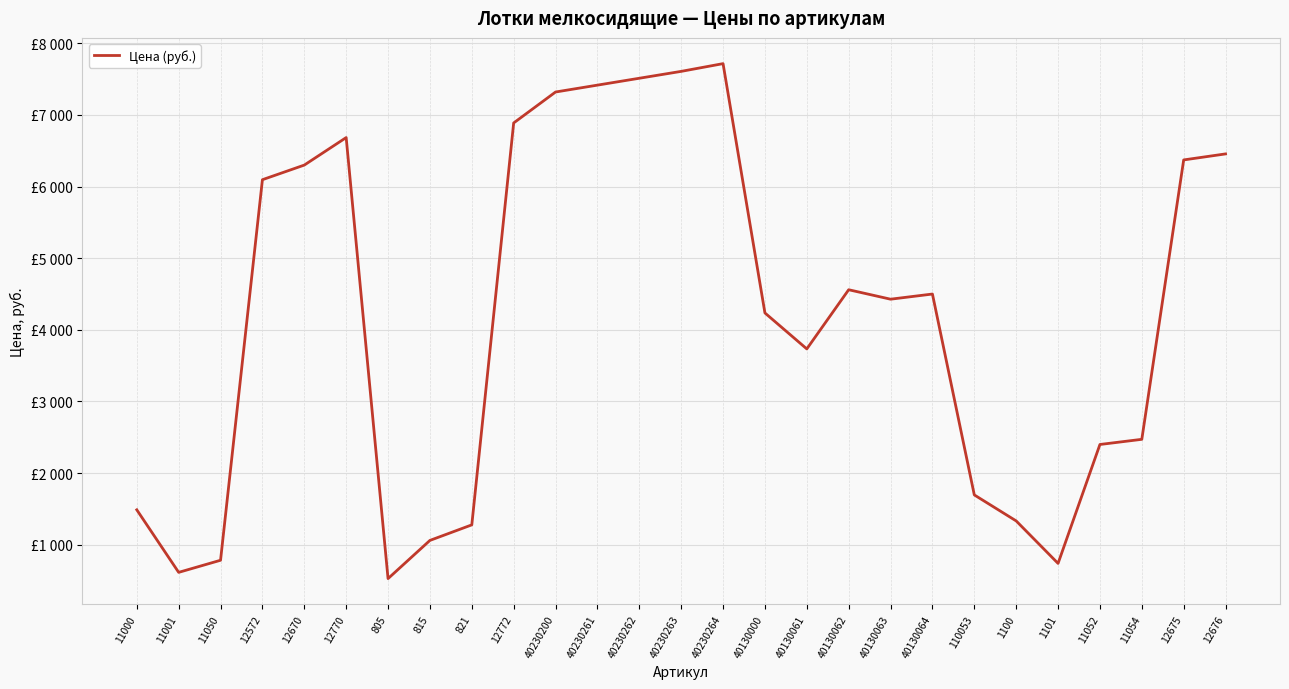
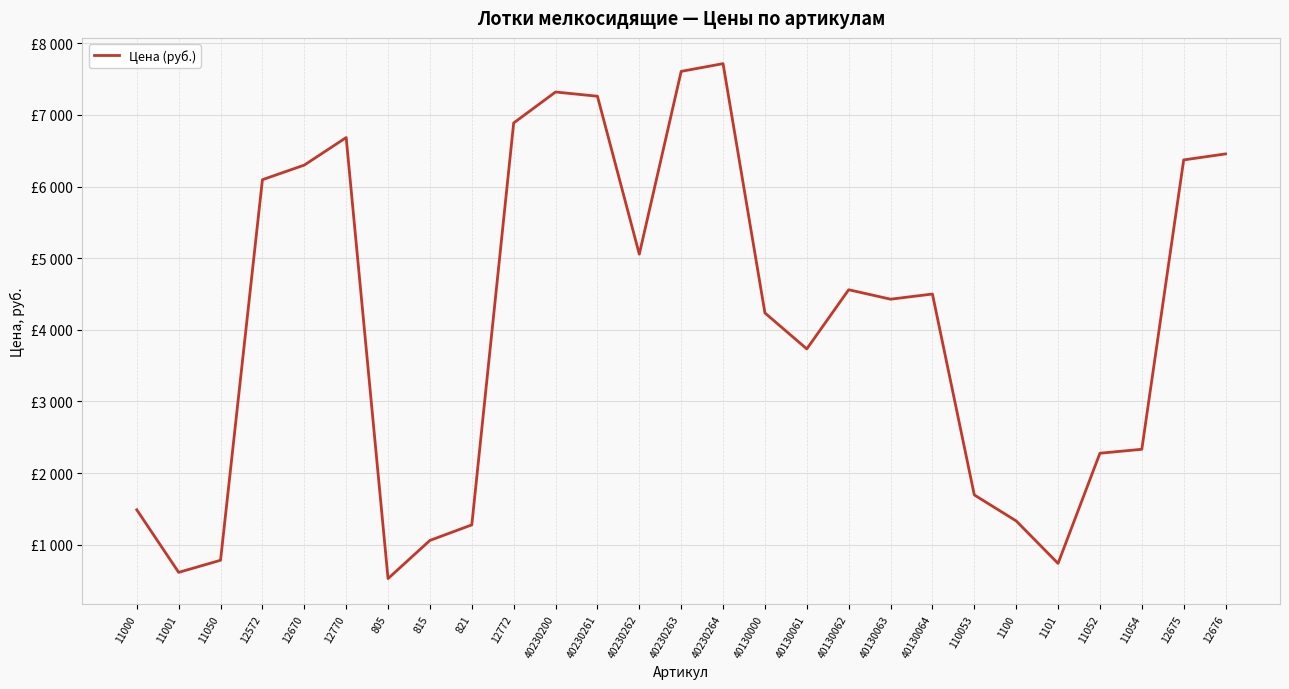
  {
    "11000": "£1500",
    "11001": "£600",
    "11050": "£800",
    "12572": "£6100",
    "12670": "£6300",
    "12770": "£6700",
    "805": "£500",
    "815": "£1100",
    "821": "£1300",
    "12772": "£6900",
    "40230200": "£7300",
-   "40230261": "£7400",
-   "40230262": "£7500",
+   "40230261": "£7300",
+   "40230262": "£5100",
    "40230263": "£7600",
    "40230264": "£7700",
    "40130000": "£4200",
    "40130061": "£3700",
    "40130062": "£4600",
    "40130063": "£4400",
    "40130064": "£4500",
    "110053": "£1700",
    "1100": "£1300",
    "1101": "£700",
-   "11052": "£2400",
-   "11054": "£2500",
+   "11052": "£2300",
+   "11054": "£2300",
    "12675": "£6400",
    "12676": "£6500"
  }
